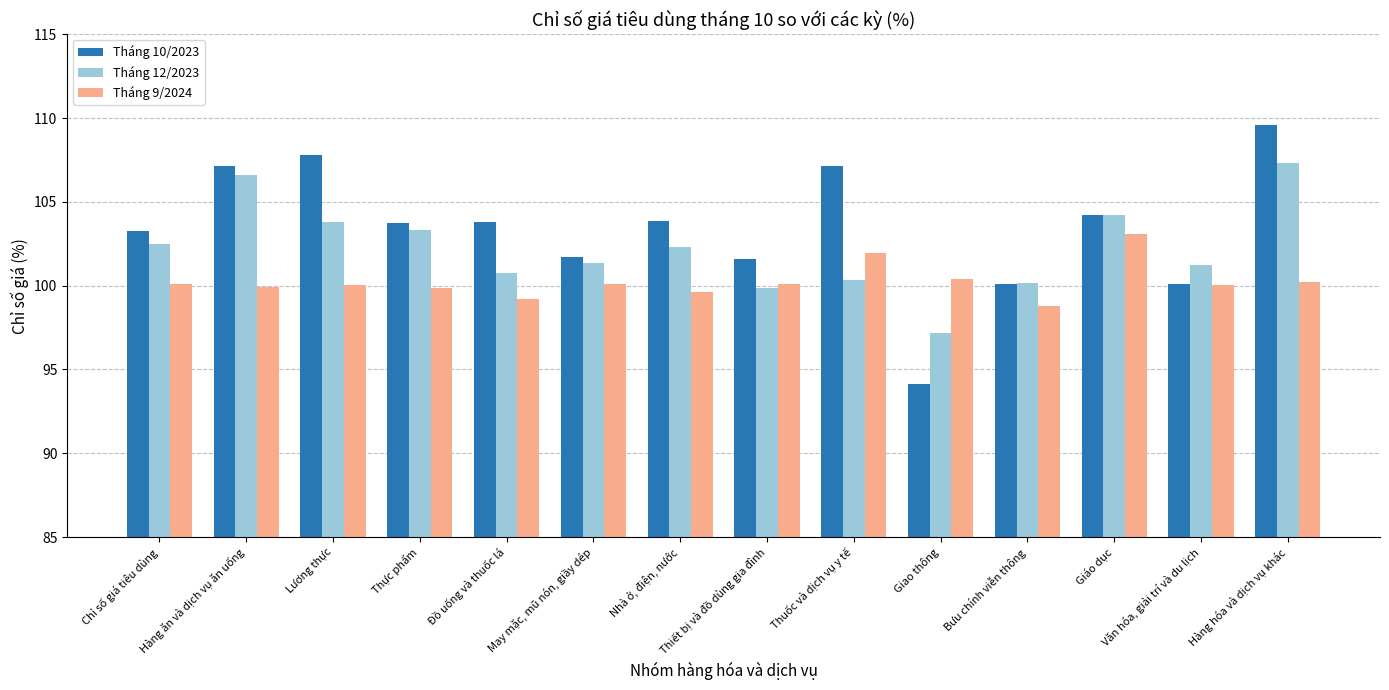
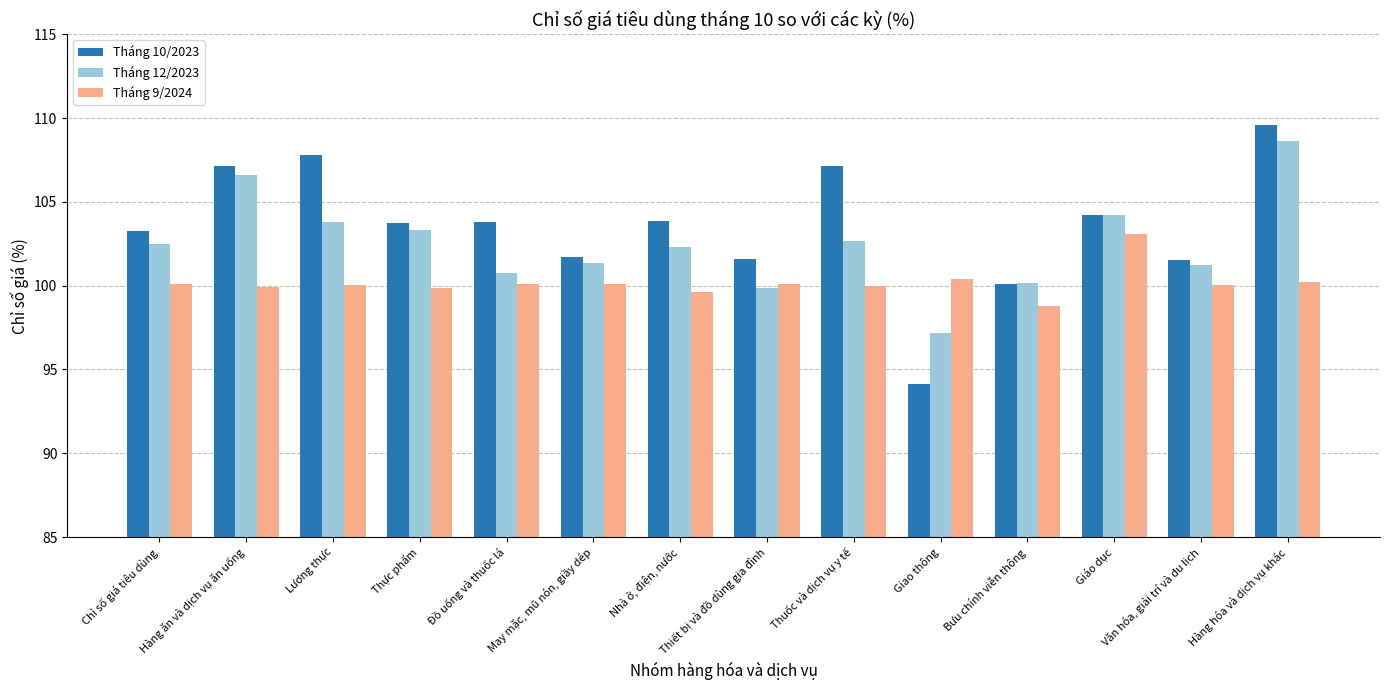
  {
    "Tháng 10/2023": {
      "Chỉ số giá tiêu dùng": 103.3,
      "Hàng ăn và dịch vụ ăn uống": 107.2,
      "Lương thực": 107.8,
      "Thực phẩm": 103.7,
      "Đồ uống và thuốc lá": 103.8,
      "May mặc, mũ nón, giầy dép": 101.7,
      "Nhà ở, điện, nước": 103.8,
      "Thiết bị và đồ dùng gia đình": 101.6,
      "Thuốc và dịch vụ y tế": 107.1,
      "Giao thông": 94.2,
      "Bưu chính viễn thông": 100.1,
      "Giáo dục": 104.2,
-     "Văn hóa, giải trí và du lịch": 100.1,
+     "Văn hóa, giải trí và du lịch": 101.5,
      "Hàng hóa và dịch vụ khác": 109.6
    },
    "Tháng 12/2023": {
      "Chỉ số giá tiêu dùng": 102.5,
      "Hàng ăn và dịch vụ ăn uống": 106.6,
      "Lương thực": 103.8,
      "Thực phẩm": 103.3,
      "Đồ uống và thuốc lá": 100.8,
      "May mặc, mũ nón, giầy dép": 101.3,
      "Nhà ở, điện, nước": 102.3,
      "Thiết bị và đồ dùng gia đình": 99.9,
-     "Thuốc và dịch vụ y tế": 100.3,
+     "Thuốc và dịch vụ y tế": 102.7,
      "Giao thông": 97.2,
      "Bưu chính viễn thông": 100.2,
      "Giáo dục": 104.2,
      "Văn hóa, giải trí và du lịch": 101.2,
-     "Hàng hóa và dịch vụ khác": 107.3
+     "Hàng hóa và dịch vụ khác": 108.6
    },
    "Tháng 9/2024": {
      "Chỉ số giá tiêu dùng": 100.1,
      "Hàng ăn và dịch vụ ăn uống": 99.9,
      "Lương thực": 100.0,
      "Thực phẩm": 99.9,
-     "Đồ uống và thuốc lá": 99.2,
+     "Đồ uống và thuốc lá": 100.1,
      "May mặc, mũ nón, giầy dép": 100.1,
      "Nhà ở, điện, nước": 99.6,
      "Thiết bị và đồ dùng gia đình": 100.1,
-     "Thuốc và dịch vụ y tế": 101.9,
+     "Thuốc và dịch vụ y tế": 100.0,
      "Giao thông": 100.4,
      "Bưu chính viễn thông": 98.8,
      "Giáo dục": 103.1,
      "Văn hóa, giải trí và du lịch": 100.0,
      "Hàng hóa và dịch vụ khác": 100.2
    }
  }
